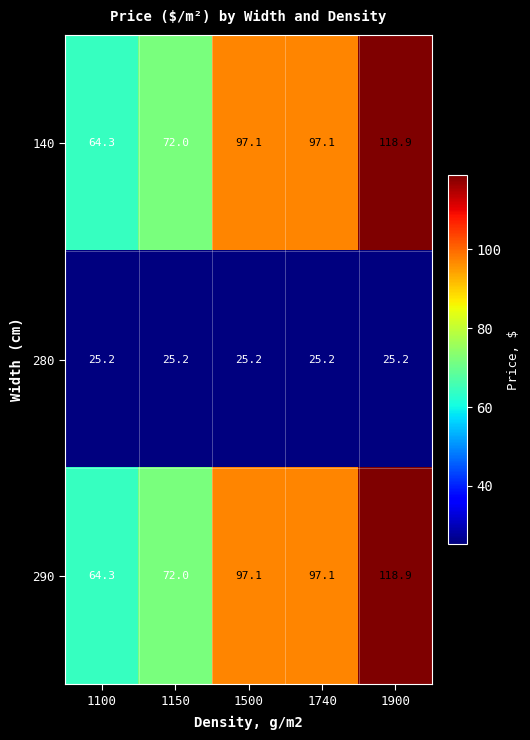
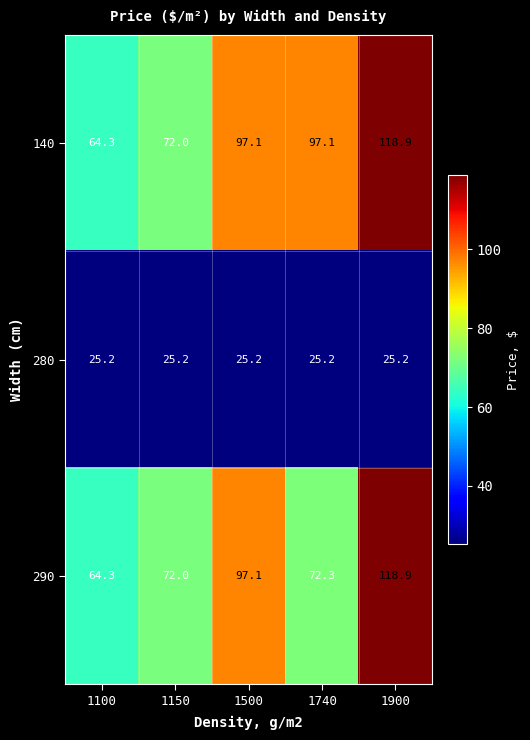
  {
    "140": {
      "1100": 64.3,
      "1150": 72.0,
      "1500": 97.1,
      "1740": 97.1,
      "1900": 118.9
    },
    "280": {
      "1100": 25.2,
      "1150": 25.2,
      "1500": 25.2,
      "1740": 25.2,
      "1900": 25.2
    },
    "290": {
      "1100": 64.3,
      "1150": 72.0,
      "1500": 97.1,
-     "1740": 97.1,
+     "1740": 72.3,
      "1900": 118.9
    }
  }
